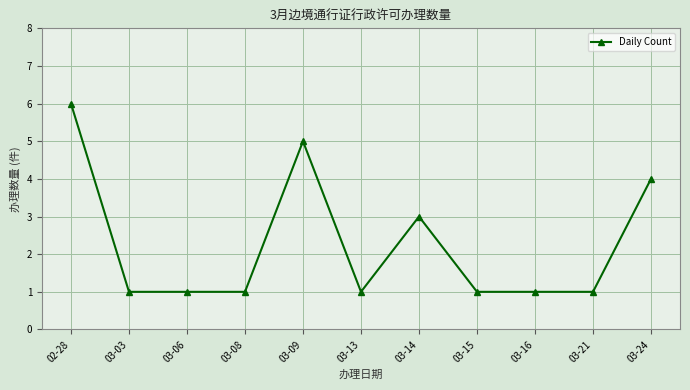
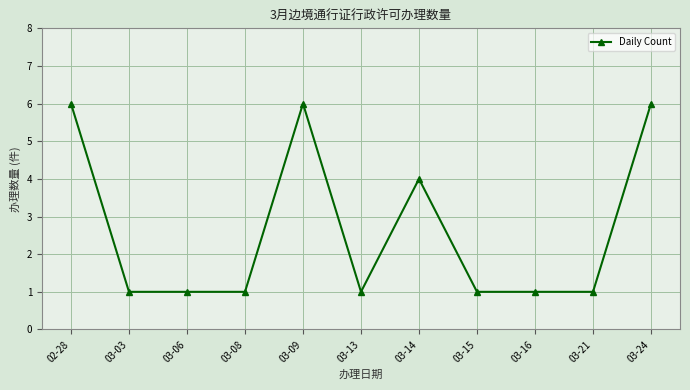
  {
    "02-28": 6,
    "03-03": 1,
    "03-06": 1,
    "03-08": 1,
-   "03-09": 5,
+   "03-09": 6,
    "03-13": 1,
-   "03-14": 3,
+   "03-14": 4,
    "03-15": 1,
    "03-16": 1,
    "03-21": 1,
-   "03-24": 4
+   "03-24": 6
  }
